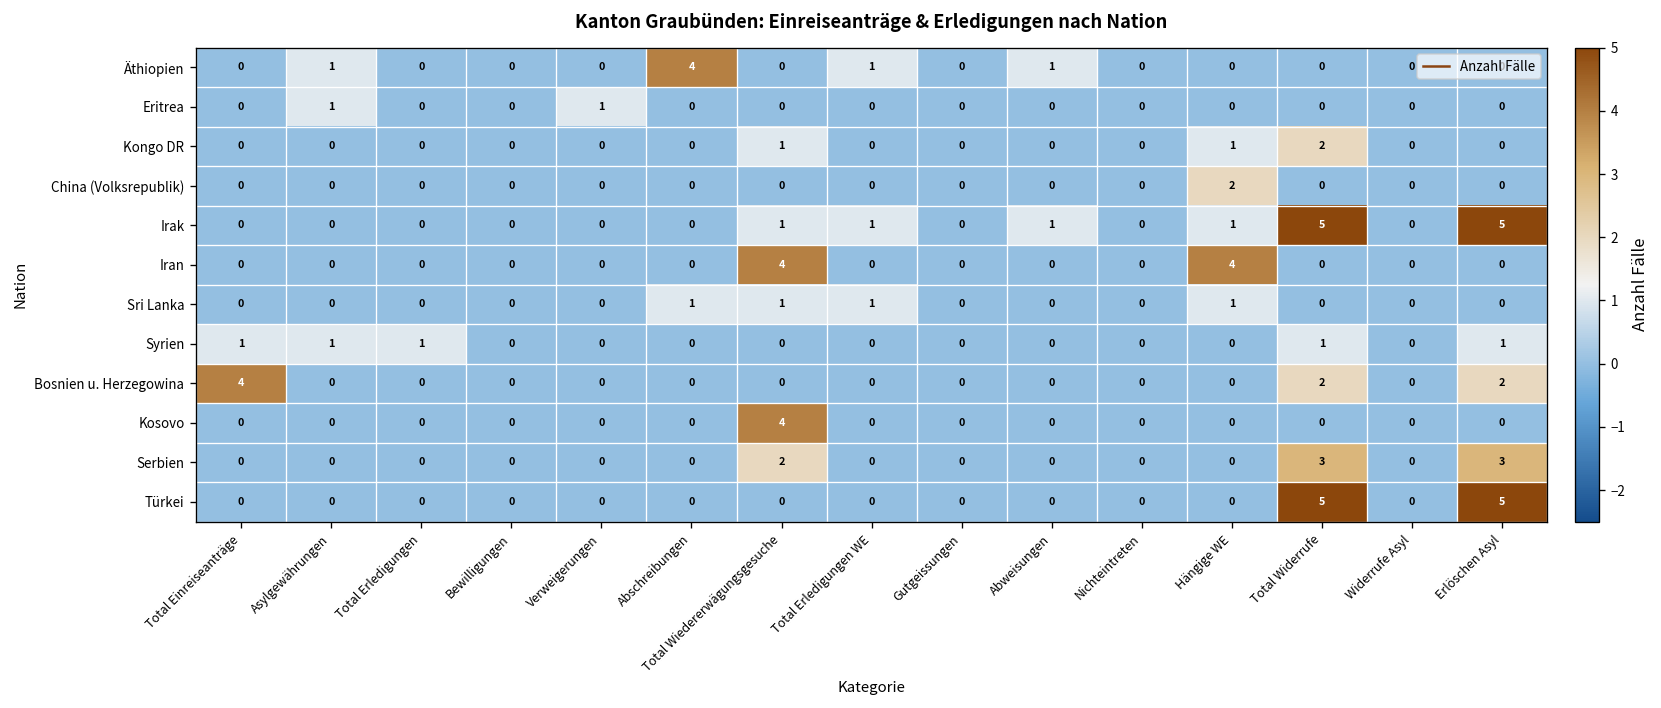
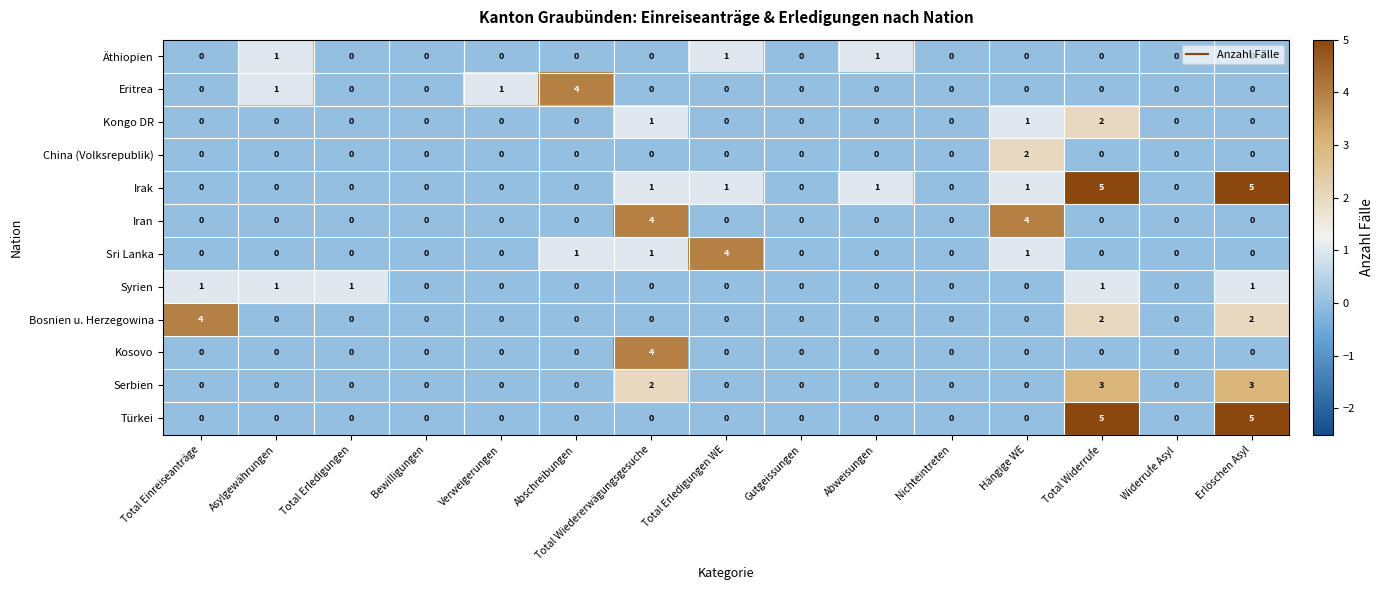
  {
    "Äthiopien": {
      "Total Einreiseanträge": 0,
      "Asylgewährungen": 1,
      "Total Erledigungen": 0,
      "Bewilligungen": 0,
      "Verweigerungen": 0,
-     "Abschreibungen": 4,
+     "Abschreibungen": 0,
      "Total Wiedererwägungsgesuche": 0,
      "Total Erledigungen WE": 1,
      "Gutgeissungen": 0,
      "Abweisungen": 1,
      "Nichteintreten": 0,
      "Hängige WE": 0,
      "Total Widerrufe": 0,
      "Widerrufe Asyl": 0
    },
    "Eritrea": {
      "Total Einreiseanträge": 0,
      "Asylgewährungen": 1,
      "Total Erledigungen": 0,
      "Bewilligungen": 0,
      "Verweigerungen": 1,
-     "Abschreibungen": 0,
+     "Abschreibungen": 4,
      "Total Wiedererwägungsgesuche": 0,
      "Total Erledigungen WE": 0,
      "Gutgeissungen": 0,
      "Abweisungen": 0,
      "Nichteintreten": 0,
      "Hängige WE": 0,
      "Total Widerrufe": 0,
      "Widerrufe Asyl": 0,
      "Erlöschen Asyl": 0
    },
    "Kongo DR": {
      "Total Einreiseanträge": 0,
      "Asylgewährungen": 0,
      "Total Erledigungen": 0,
      "Bewilligungen": 0,
      "Verweigerungen": 0,
      "Abschreibungen": 0,
      "Total Wiedererwägungsgesuche": 1,
      "Total Erledigungen WE": 0,
      "Gutgeissungen": 0,
      "Abweisungen": 0,
      "Nichteintreten": 0,
      "Hängige WE": 1,
      "Total Widerrufe": 2,
      "Widerrufe Asyl": 0,
      "Erlöschen Asyl": 0
    },
    "China (Volksrepublik)": {
      "Total Einreiseanträge": 0,
      "Asylgewährungen": 0,
      "Total Erledigungen": 0,
      "Bewilligungen": 0,
      "Verweigerungen": 0,
      "Abschreibungen": 0,
      "Total Wiedererwägungsgesuche": 0,
      "Total Erledigungen WE": 0,
      "Gutgeissungen": 0,
      "Abweisungen": 0,
      "Nichteintreten": 0,
      "Hängige WE": 2,
      "Total Widerrufe": 0,
      "Widerrufe Asyl": 0,
      "Erlöschen Asyl": 0
    },
    "Irak": {
      "Total Einreiseanträge": 0,
      "Asylgewährungen": 0,
      "Total Erledigungen": 0,
      "Bewilligungen": 0,
      "Verweigerungen": 0,
      "Abschreibungen": 0,
      "Total Wiedererwägungsgesuche": 1,
      "Total Erledigungen WE": 1,
      "Gutgeissungen": 0,
      "Abweisungen": 1,
      "Nichteintreten": 0,
      "Hängige WE": 1,
      "Total Widerrufe": 5,
      "Widerrufe Asyl": 0,
      "Erlöschen Asyl": 5
    },
    "Iran": {
      "Total Einreiseanträge": 0,
      "Asylgewährungen": 0,
      "Total Erledigungen": 0,
      "Bewilligungen": 0,
      "Verweigerungen": 0,
      "Abschreibungen": 0,
      "Total Wiedererwägungsgesuche": 4,
      "Total Erledigungen WE": 0,
      "Gutgeissungen": 0,
      "Abweisungen": 0,
      "Nichteintreten": 0,
      "Hängige WE": 4,
      "Total Widerrufe": 0,
      "Widerrufe Asyl": 0,
      "Erlöschen Asyl": 0
    },
    "Sri Lanka": {
      "Total Einreiseanträge": 0,
      "Asylgewährungen": 0,
      "Total Erledigungen": 0,
      "Bewilligungen": 0,
      "Verweigerungen": 0,
      "Abschreibungen": 1,
      "Total Wiedererwägungsgesuche": 1,
-     "Total Erledigungen WE": 1,
+     "Total Erledigungen WE": 4,
      "Gutgeissungen": 0,
      "Abweisungen": 0,
      "Nichteintreten": 0,
      "Hängige WE": 1,
      "Total Widerrufe": 0,
      "Widerrufe Asyl": 0,
      "Erlöschen Asyl": 0
    },
    "Syrien": {
      "Total Einreiseanträge": 1,
      "Asylgewährungen": 1,
      "Total Erledigungen": 1,
      "Bewilligungen": 0,
      "Verweigerungen": 0,
      "Abschreibungen": 0,
      "Total Wiedererwägungsgesuche": 0,
      "Total Erledigungen WE": 0,
      "Gutgeissungen": 0,
      "Abweisungen": 0,
      "Nichteintreten": 0,
      "Hängige WE": 0,
      "Total Widerrufe": 1,
      "Widerrufe Asyl": 0,
      "Erlöschen Asyl": 1
    },
    "Bosnien u. Herzegowina": {
      "Total Einreiseanträge": 4,
      "Asylgewährungen": 0,
      "Total Erledigungen": 0,
      "Bewilligungen": 0,
      "Verweigerungen": 0,
      "Abschreibungen": 0,
      "Total Wiedererwägungsgesuche": 0,
      "Total Erledigungen WE": 0,
      "Gutgeissungen": 0,
      "Abweisungen": 0,
      "Nichteintreten": 0,
      "Hängige WE": 0,
      "Total Widerrufe": 2,
      "Widerrufe Asyl": 0,
      "Erlöschen Asyl": 2
    },
    "Kosovo": {
      "Total Einreiseanträge": 0,
      "Asylgewährungen": 0,
      "Total Erledigungen": 0,
      "Bewilligungen": 0,
      "Verweigerungen": 0,
      "Abschreibungen": 0,
      "Total Wiedererwägungsgesuche": 4,
      "Total Erledigungen WE": 0,
      "Gutgeissungen": 0,
      "Abweisungen": 0,
      "Nichteintreten": 0,
      "Hängige WE": 0,
      "Total Widerrufe": 0,
      "Widerrufe Asyl": 0,
      "Erlöschen Asyl": 0
    },
    "Serbien": {
      "Total Einreiseanträge": 0,
      "Asylgewährungen": 0,
      "Total Erledigungen": 0,
      "Bewilligungen": 0,
      "Verweigerungen": 0,
      "Abschreibungen": 0,
      "Total Wiedererwägungsgesuche": 2,
      "Total Erledigungen WE": 0,
      "Gutgeissungen": 0,
      "Abweisungen": 0,
      "Nichteintreten": 0,
      "Hängige WE": 0,
      "Total Widerrufe": 3,
      "Widerrufe Asyl": 0,
      "Erlöschen Asyl": 3
    },
    "Türkei": {
      "Total Einreiseanträge": 0,
      "Asylgewährungen": 0,
      "Total Erledigungen": 0,
      "Bewilligungen": 0,
      "Verweigerungen": 0,
      "Abschreibungen": 0,
      "Total Wiedererwägungsgesuche": 0,
      "Total Erledigungen WE": 0,
      "Gutgeissungen": 0,
      "Abweisungen": 0,
      "Nichteintreten": 0,
      "Hängige WE": 0,
      "Total Widerrufe": 5,
      "Widerrufe Asyl": 0,
      "Erlöschen Asyl": 5
    }
  }
